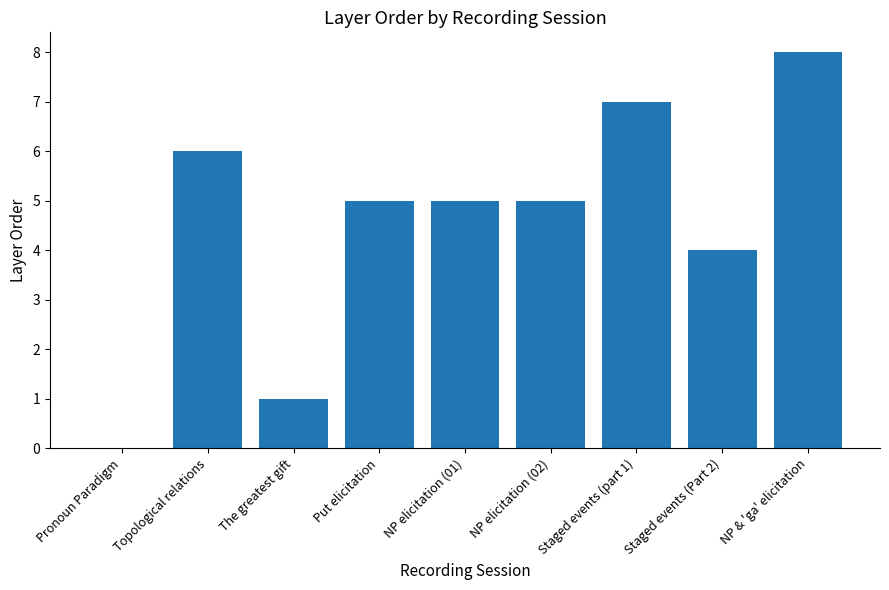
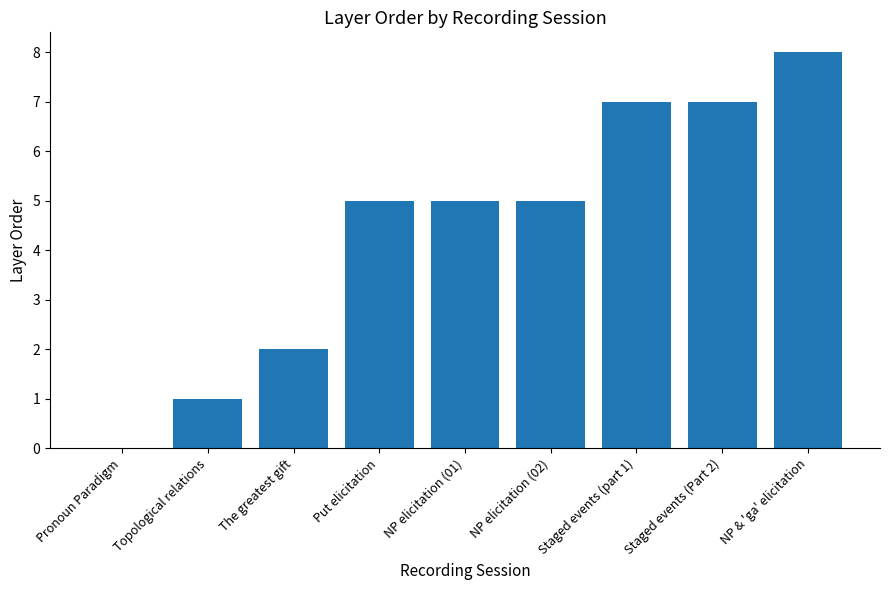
  {
    "Pronoun Paradigm": 0,
-   "Topological relations": 6,
-   "The greatest gift": 1,
+   "Topological relations": 1,
+   "The greatest gift": 2,
    "Put elicitation": 5,
    "NP elicitation (01)": 5,
    "NP elicitation (02)": 5,
    "Staged events (part 1)": 7,
-   "Staged events (Part 2)": 4,
+   "Staged events (Part 2)": 7,
    "NP & 'ga' elicitation": 8
  }
